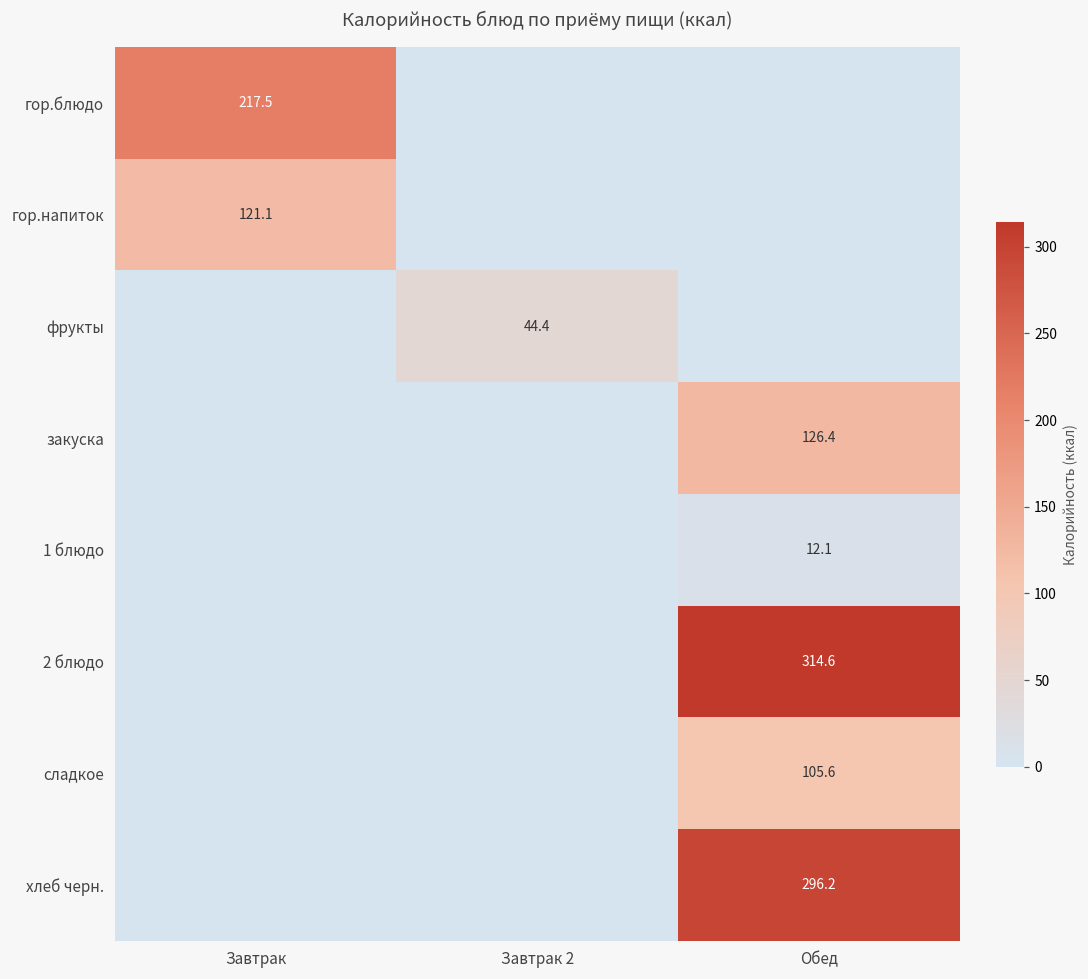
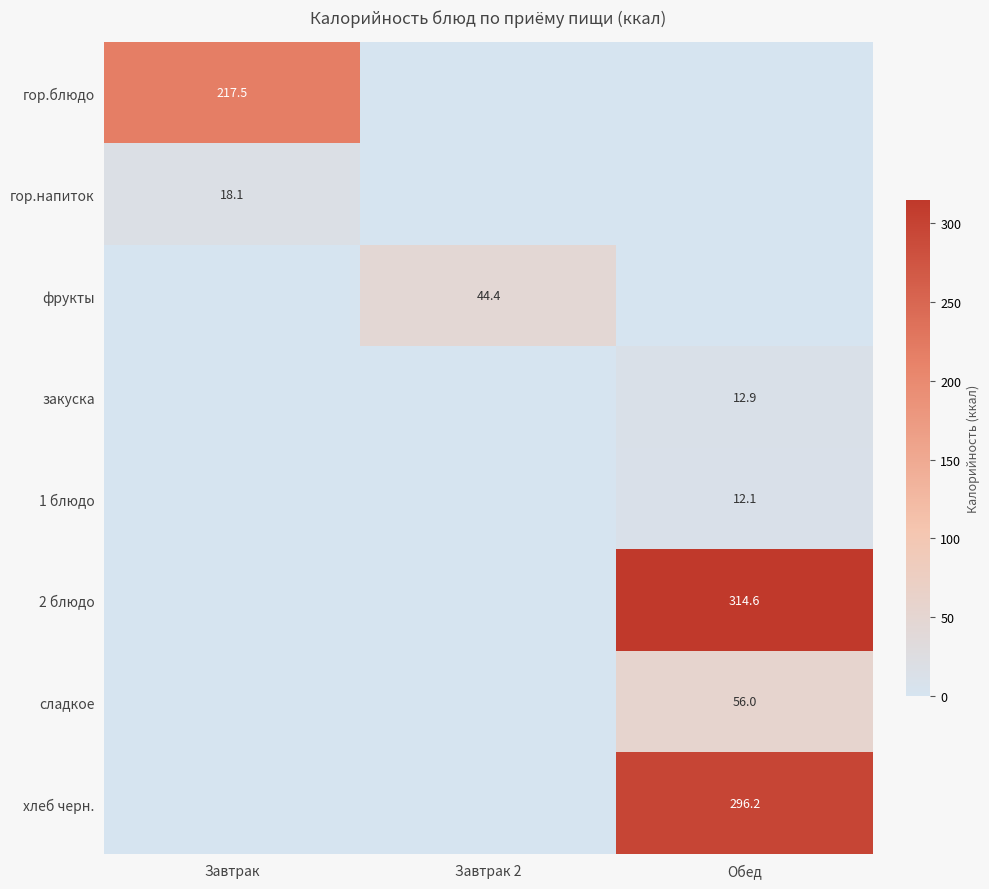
  {
    "гор.блюдо": {
      "Завтрак": 217.5
    },
    "гор.напиток": {
-     "Завтрак": 121.1
+     "Завтрак": 18.1
    },
    "фрукты": {
      "Завтрак 2": 44.4
    },
    "закуска": {
-     "Обед": 126.4
+     "Обед": 12.9
    },
    "1 блюдо": {
      "Обед": 12.1
    },
    "2 блюдо": {
      "Обед": 314.6
    },
    "сладкое": {
-     "Обед": 105.6
+     "Обед": 56.0
    },
    "хлеб черн.": {
      "Обед": 296.2
    }
  }
